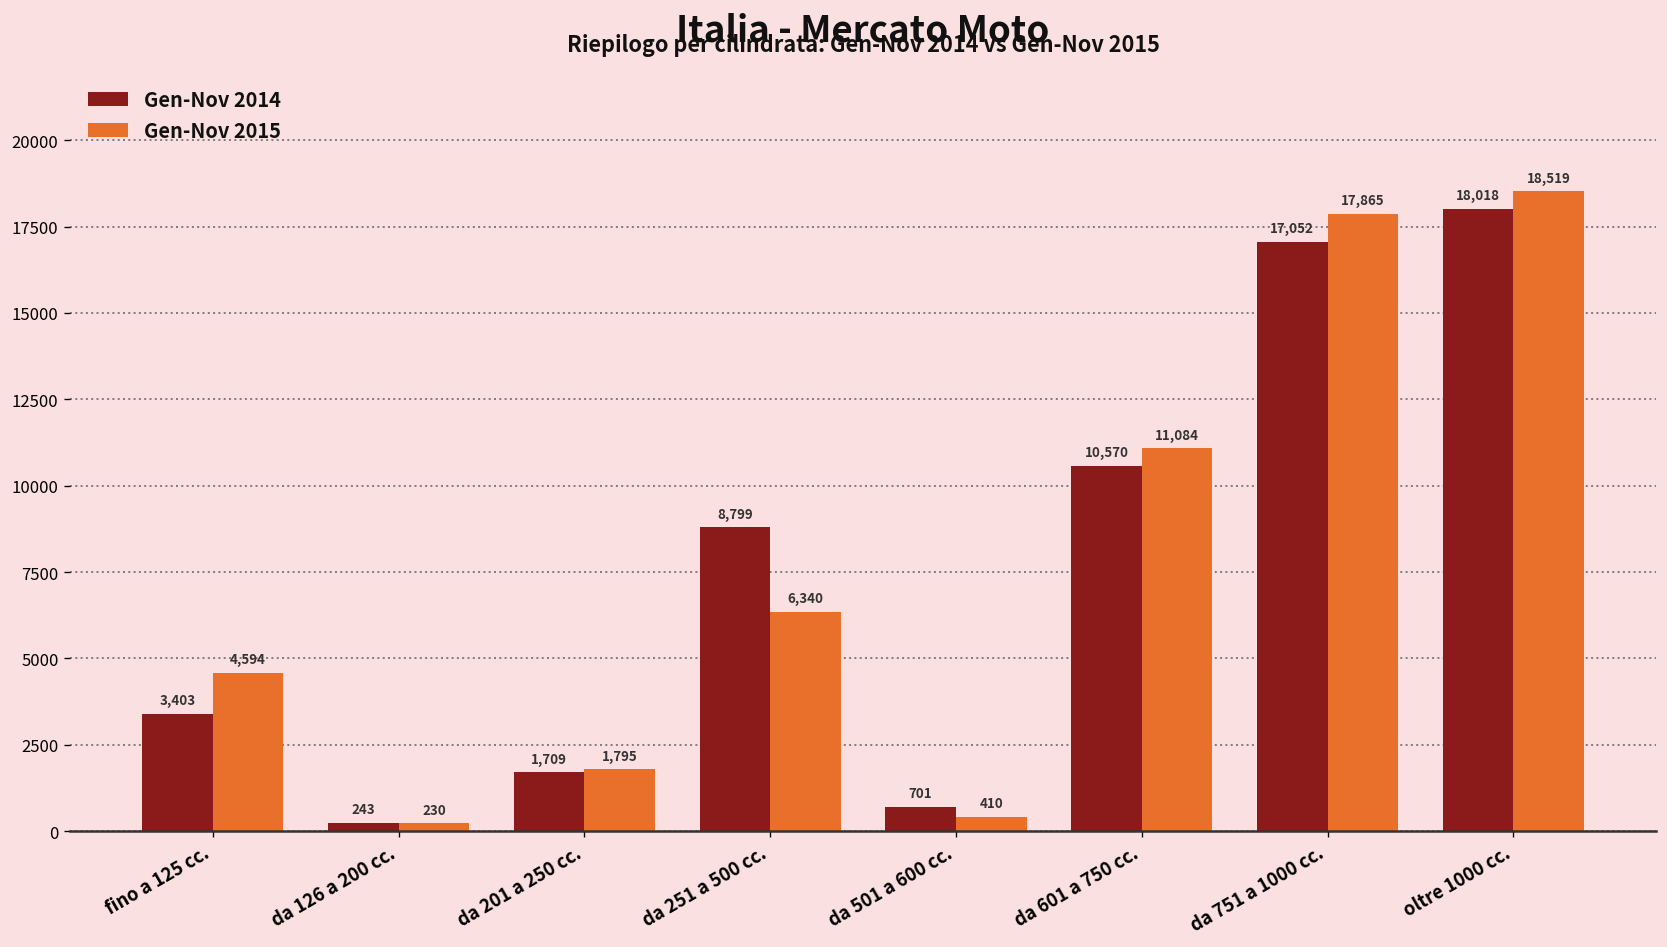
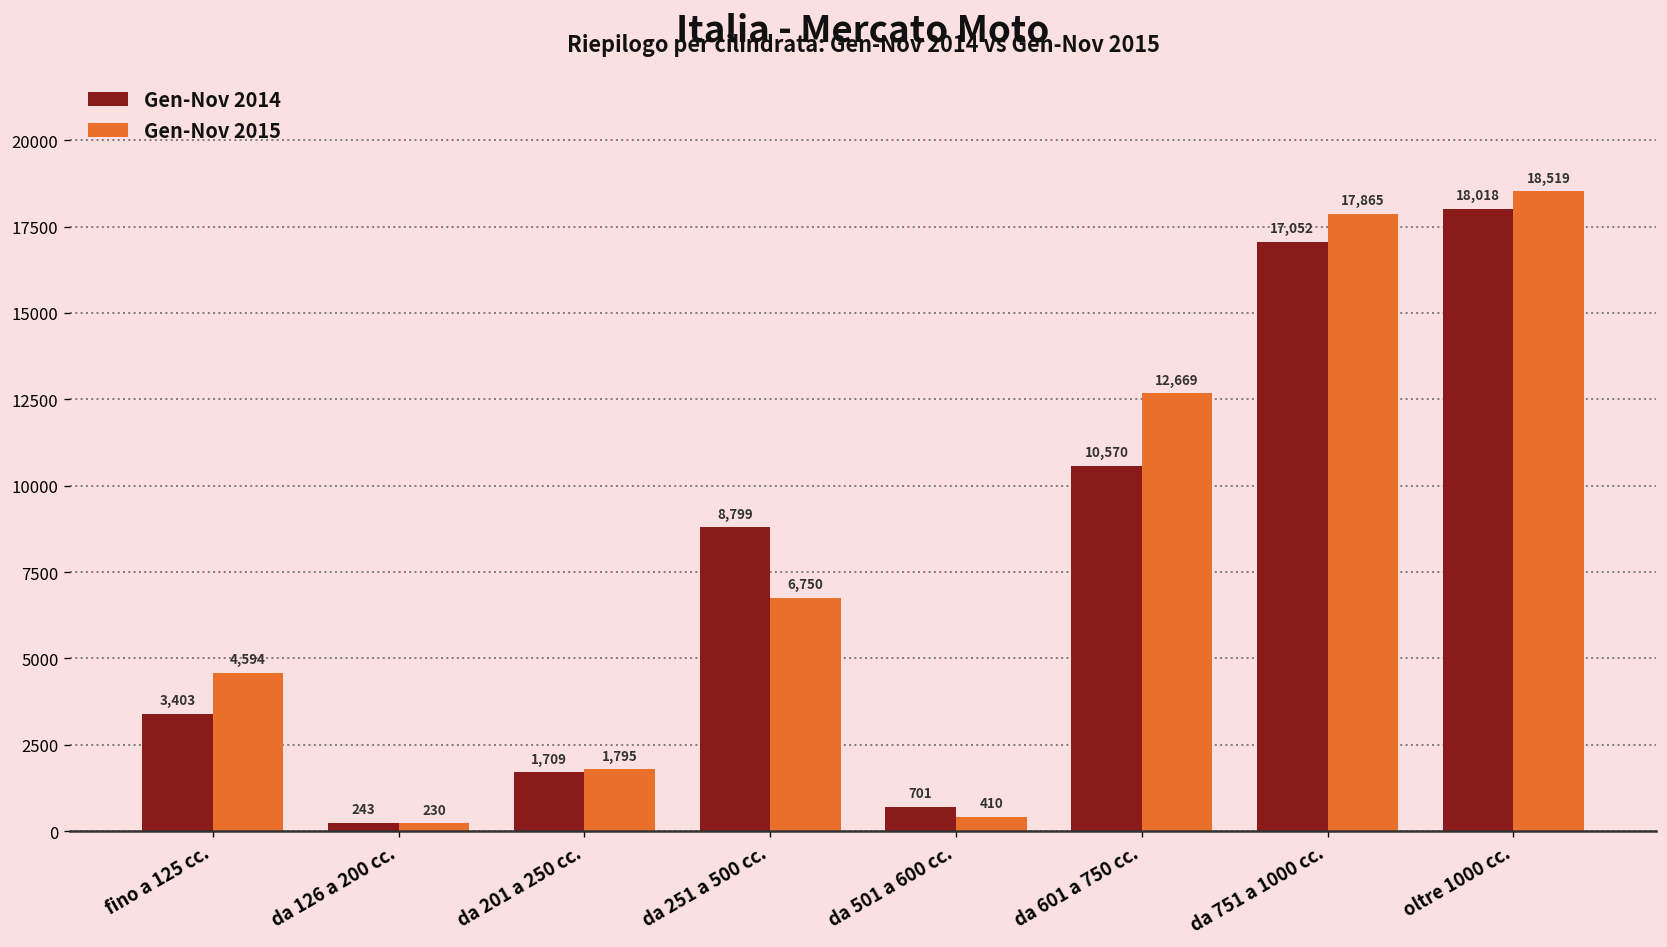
  {
    "Gen-Nov 2014": {
      "fino a 125 cc.": "3,403",
      "da 126 a 200 cc.": "243",
      "da 201 a 250 cc.": "1,709",
      "da 251 a 500 cc.": "8,799",
      "da 501 a 600 cc.": "701",
      "da 601 a 750 cc.": "10,570",
      "da 751 a 1000 cc.": "17,052",
      "oltre 1000 cc.": "18,018"
    },
    "Gen-Nov 2015": {
      "fino a 125 cc.": "4,594",
      "da 126 a 200 cc.": "230",
      "da 201 a 250 cc.": "1,795",
-     "da 251 a 500 cc.": "6,340",
+     "da 251 a 500 cc.": "6,750",
      "da 501 a 600 cc.": "410",
-     "da 601 a 750 cc.": "11,084",
+     "da 601 a 750 cc.": "12,669",
      "da 751 a 1000 cc.": "17,865",
      "oltre 1000 cc.": "18,519"
    }
  }
